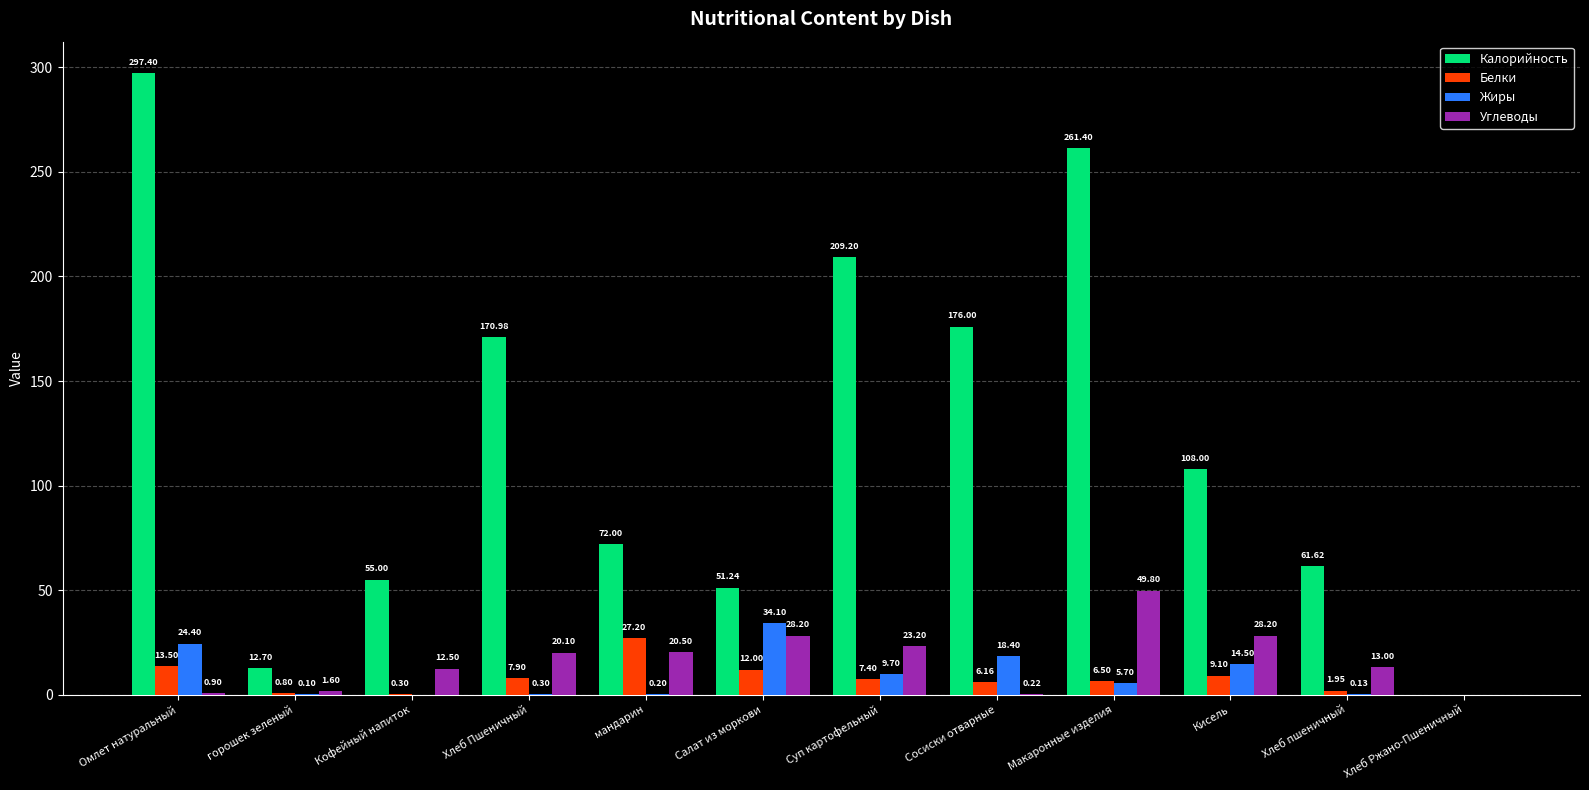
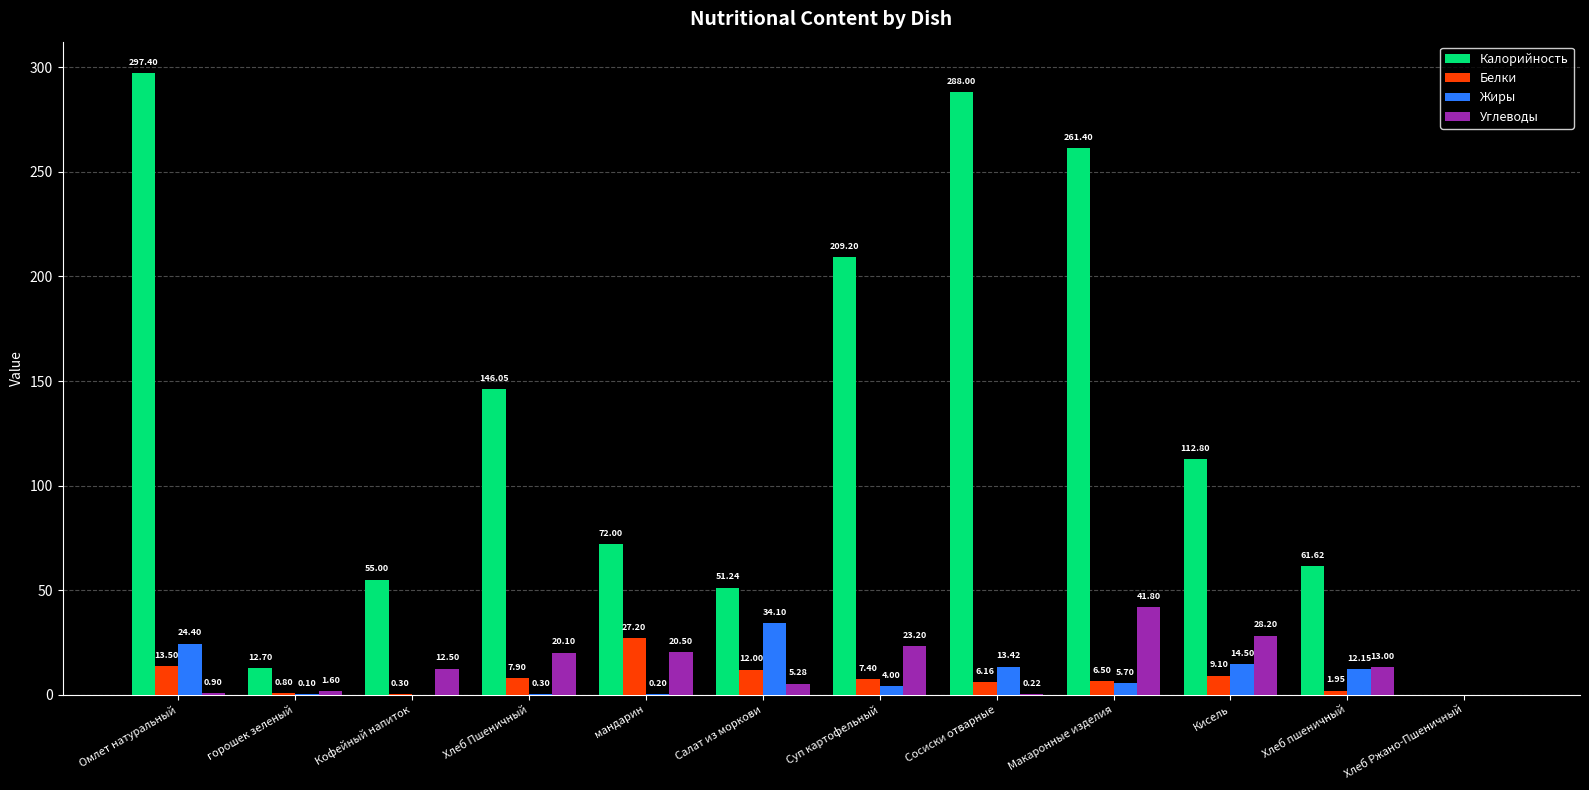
  {
    "Калорийность": {
      "Омлет натуральный": 297.40,
      "горошек зеленый": 12.70,
      "Кофейный напиток": 55.00,
-     "Хлеб Пшеничный": 170.98,
+     "Хлеб Пшеничный": 146.05,
      "мандарин": 72.00,
      "Салат из моркови": 51.24,
      "Суп картофельный": 209.20,
-     "Сосиски отварные": 176.00,
+     "Сосиски отварные": 288.00,
      "Макаронные изделия": 261.40,
-     "Кисель": 108.00,
+     "Кисель": 112.80,
      "Хлеб пшеничный": 61.62
    },
    "Белки": {
      "Омлет натуральный": 13.50,
      "горошек зеленый": 0.80,
      "Кофейный напиток": 0.30,
      "Хлеб Пшеничный": 7.90,
      "мандарин": 27.20,
      "Салат из моркови": 12.00,
      "Суп картофельный": 7.40,
      "Сосиски отварные": 6.16,
      "Макаронные изделия": 6.50,
      "Кисель": 9.10,
      "Хлеб пшеничный": 1.95
    },
    "Жиры": {
      "Омлет натуральный": 24.40,
      "горошек зеленый": 0.10,
      "Хлеб Пшеничный": 0.30,
      "мандарин": 0.20,
      "Салат из моркови": 34.10,
-     "Суп картофельный": 9.70,
-     "Сосиски отварные": 18.40,
+     "Суп картофельный": 4.00,
+     "Сосиски отварные": 13.42,
      "Макаронные изделия": 5.70,
      "Кисель": 14.50,
-     "Хлеб пшеничный": 0.13
+     "Хлеб пшеничный": 12.15
    },
    "Углеводы": {
      "Омлет натуральный": 0.90,
      "горошек зеленый": 1.60,
      "Кофейный напиток": 12.50,
      "Хлеб Пшеничный": 20.10,
      "мандарин": 20.50,
-     "Салат из моркови": 28.20,
+     "Салат из моркови": 5.28,
      "Суп картофельный": 23.20,
      "Сосиски отварные": 0.22,
-     "Макаронные изделия": 49.80,
+     "Макаронные изделия": 41.80,
      "Кисель": 28.20,
      "Хлеб пшеничный": 13.00
    }
  }
